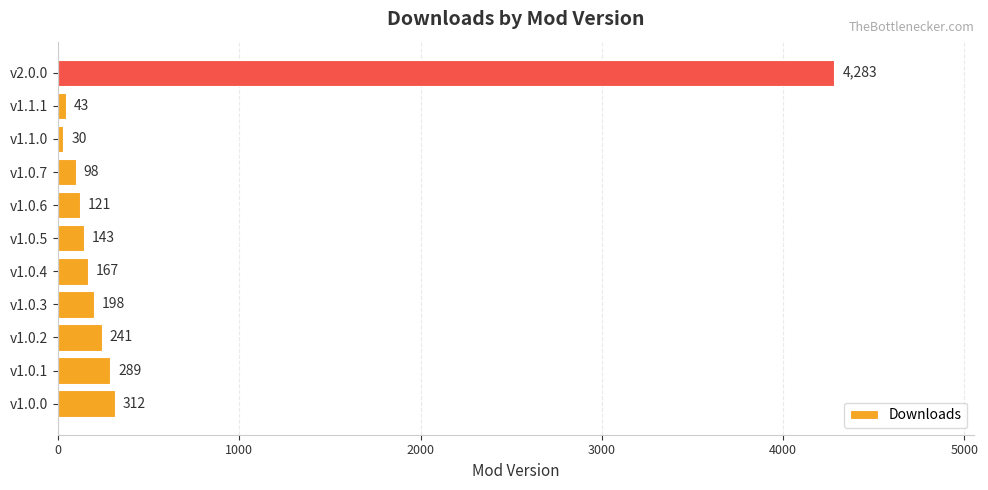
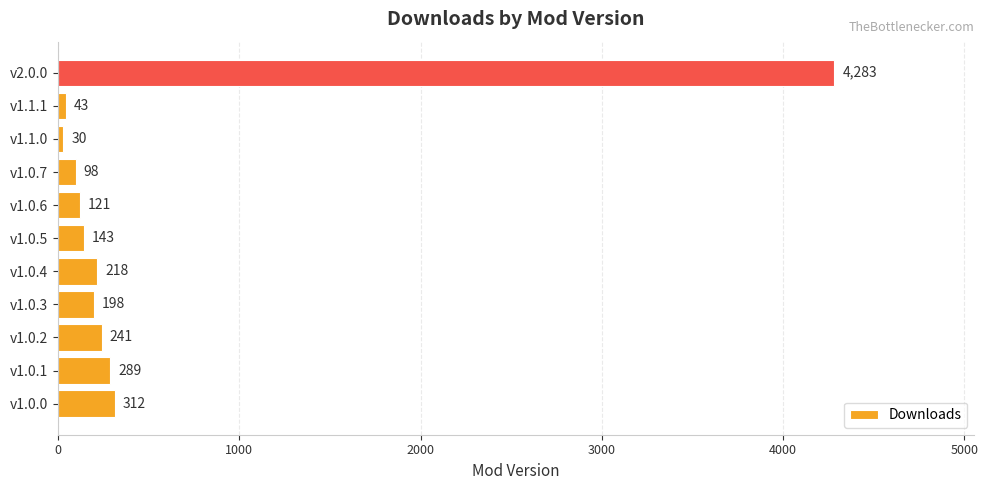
  {
    "v2.0.0": "4,283",
    "v1.1.1": "43",
    "v1.1.0": "30",
    "v1.0.7": "98",
    "v1.0.6": "121",
    "v1.0.5": "143",
-   "v1.0.4": "167",
+   "v1.0.4": "218",
    "v1.0.3": "198",
    "v1.0.2": "241",
    "v1.0.1": "289",
    "v1.0.0": "312"
  }
